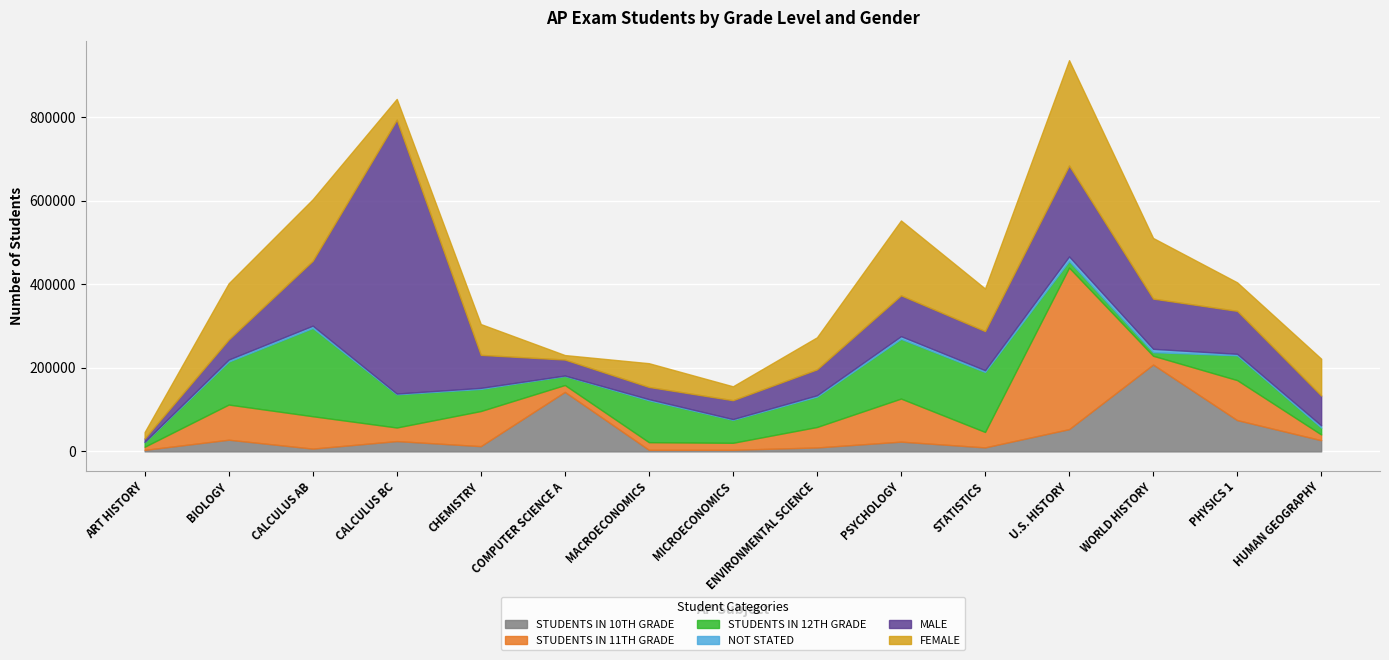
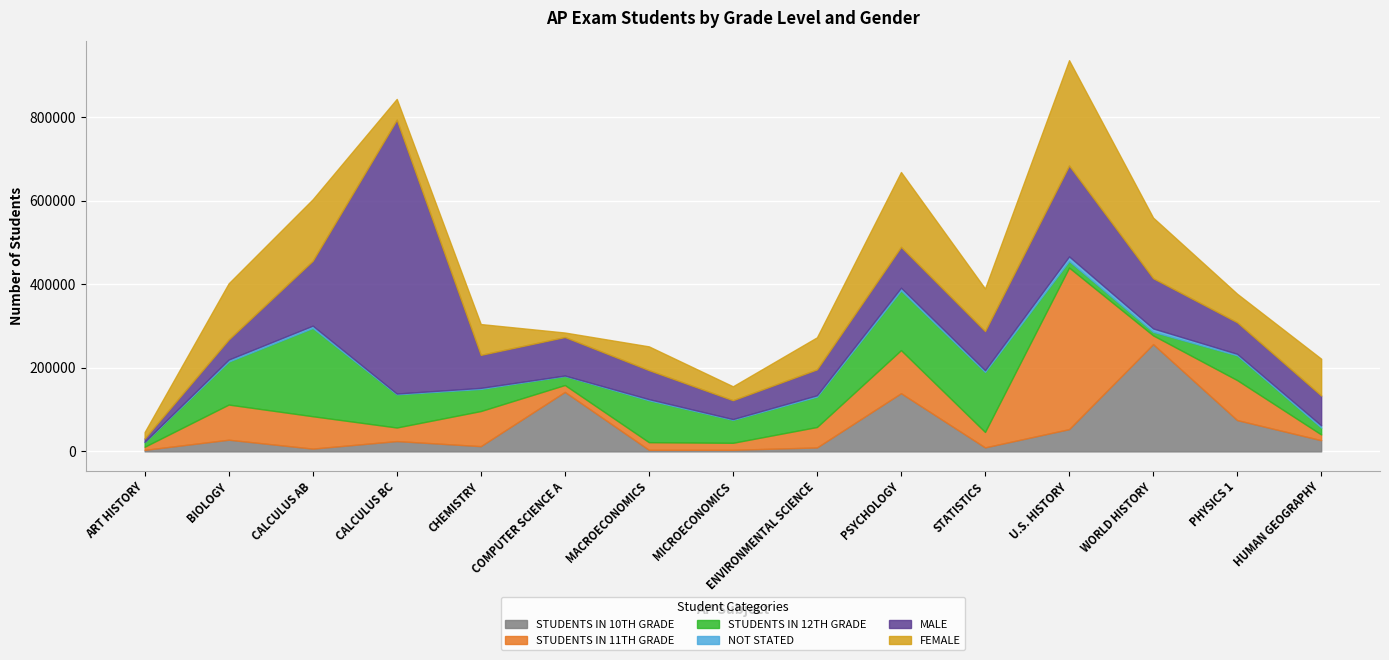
  {
    "STUDENTS IN 10TH GRADE": {
      "BIOLOGY": 30000,
      "CALCULUS AB": 10000,
      "CALCULUS BC": 20000,
      "CHEMISTRY": 10000,
      "COMPUTER SCIENCE A": 140000,
      "ENVIRONMENTAL SCIENCE": 10000,
-     "PSYCHOLOGY": 20000,
+     "PSYCHOLOGY": 140000,
      "STATISTICS": 10000,
      "U.S. HISTORY": 50000,
-     "WORLD HISTORY": 210000,
+     "WORLD HISTORY": 260000,
      "PHYSICS 1": 70000,
      "HUMAN GEOGRAPHY": 30000
    },
    "STUDENTS IN 12TH GRADE": {
      "PSYCHOLOGY": 140000,
      "U.S. HISTORY": 20000,
      "WORLD HISTORY": 10000
    },
    "NOT STATED": {
      "PSYCHOLOGY": 10000,
      "U.S. HISTORY": 10000,
      "WORLD HISTORY": 10000
    },
    "MALE": {
      "ART HISTORY": 10000,
      "BIOLOGY": 50000,
      "CALCULUS AB": 160000,
      "CALCULUS BC": 660000,
      "CHEMISTRY": 80000,
-     "COMPUTER SCIENCE A": 40000,
-     "MACROECONOMICS": 30000,
+     "COMPUTER SCIENCE A": 90000,
+     "MACROECONOMICS": 70000,
      "MICROECONOMICS": 50000,
      "ENVIRONMENTAL SCIENCE": 60000,
      "PSYCHOLOGY": 100000,
      "STATISTICS": 90000,
      "U.S. HISTORY": 220000,
      "WORLD HISTORY": 120000,
-     "PHYSICS 1": 100000,
+     "PHYSICS 1": 80000,
      "HUMAN GEOGRAPHY": 70000
    }
  }
